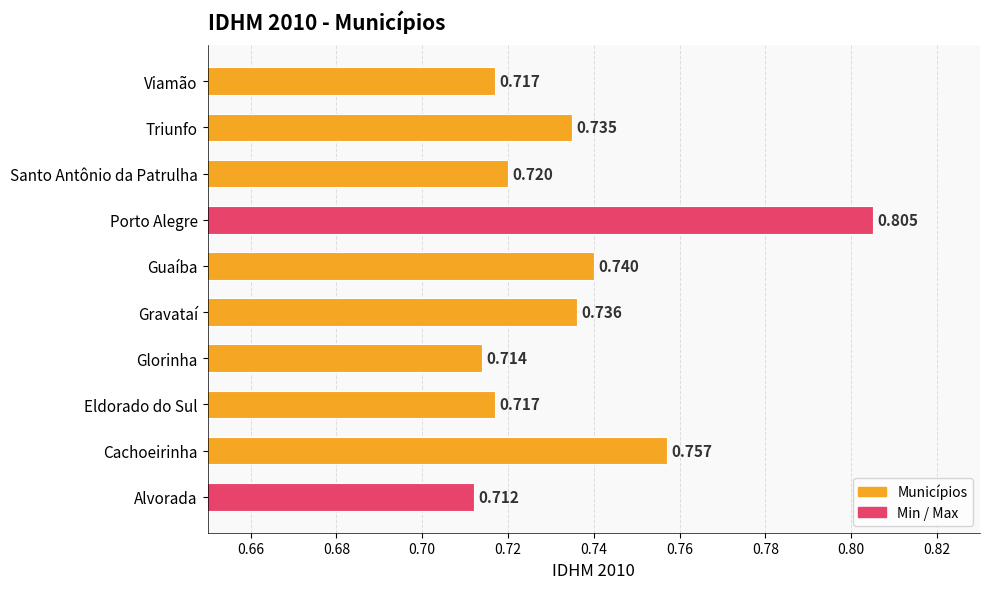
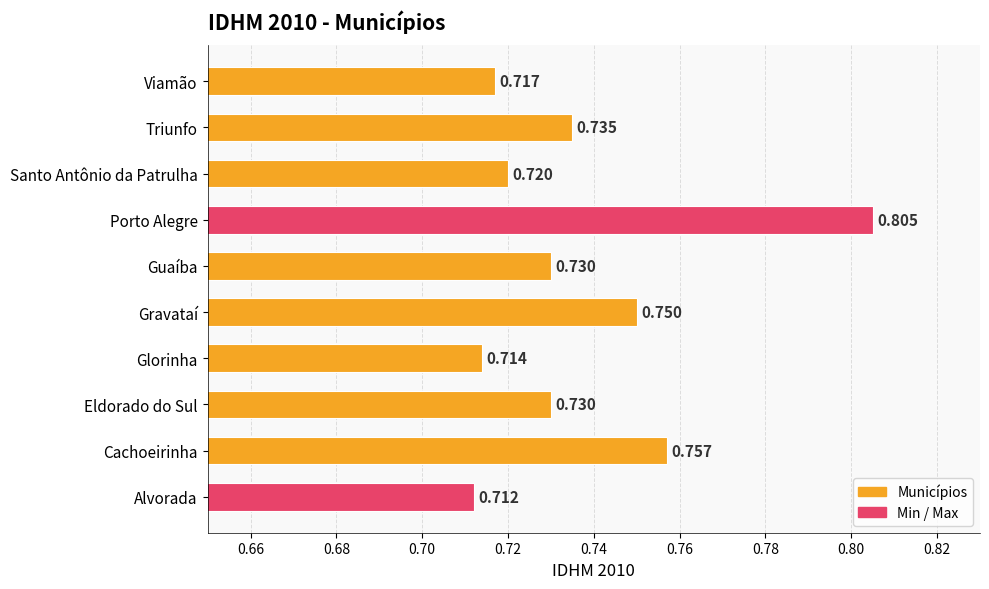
  {
    "Viamão": 0.717,
    "Triunfo": 0.735,
    "Santo Antônio da Patrulha": 0.720,
    "Porto Alegre": 0.805,
-   "Guaíba": 0.740,
-   "Gravataí": 0.736,
+   "Guaíba": 0.730,
+   "Gravataí": 0.750,
    "Glorinha": 0.714,
-   "Eldorado do Sul": 0.717,
+   "Eldorado do Sul": 0.730,
    "Cachoeirinha": 0.757,
    "Alvorada": 0.712
  }
